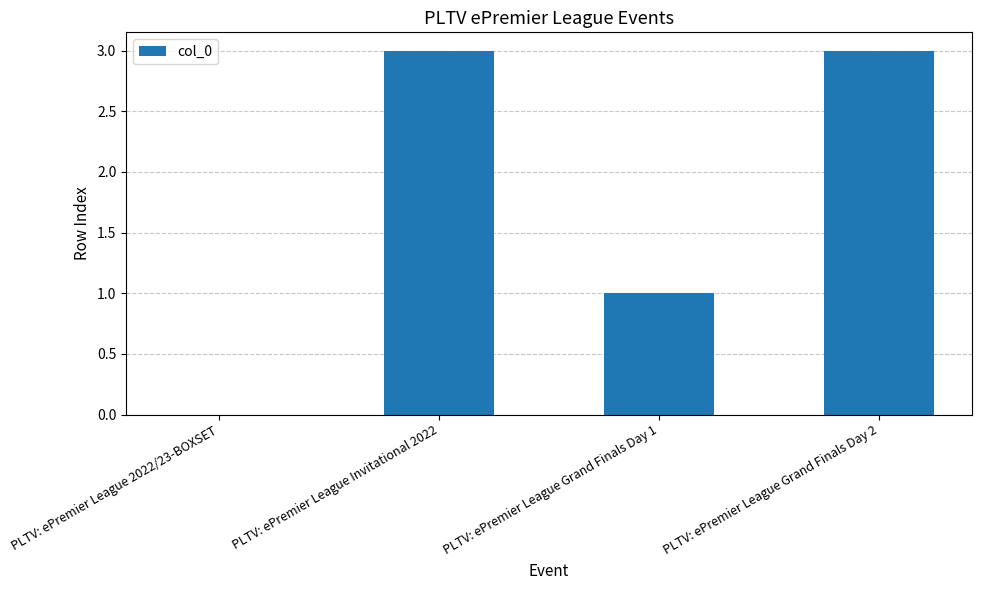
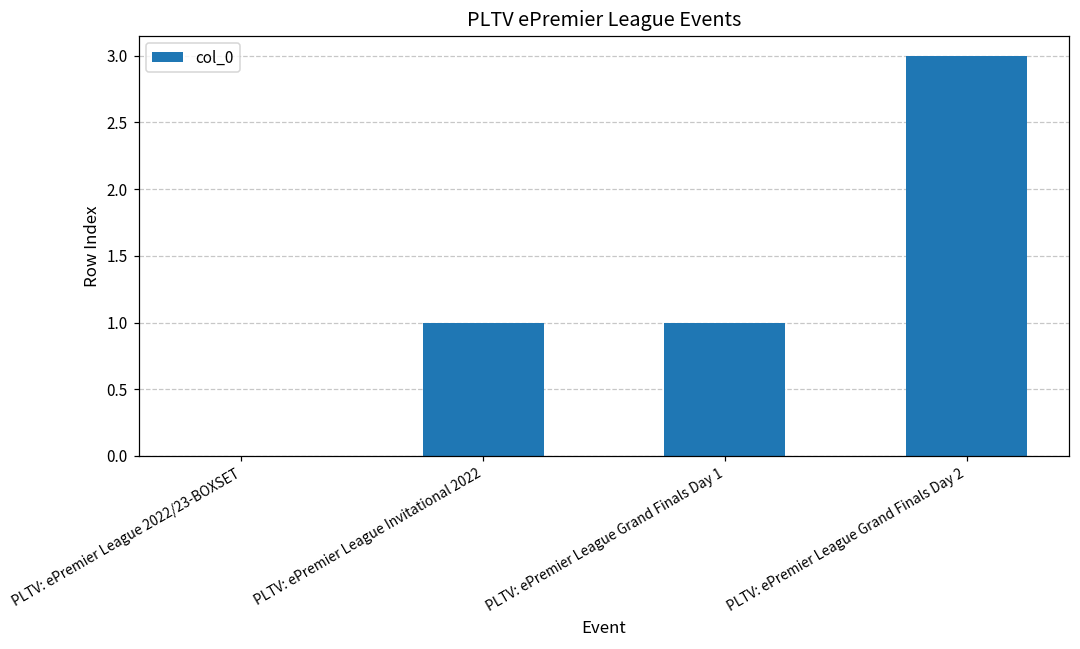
  {
    "PLTV: ePremier League 2022/23-BOXSET": 0,
-   "PLTV: ePremier League Invitational 2022": 3,
+   "PLTV: ePremier League Invitational 2022": 1,
    "PLTV: ePremier League Grand Finals Day 1": 1,
    "PLTV: ePremier League Grand Finals Day 2": 3
  }
